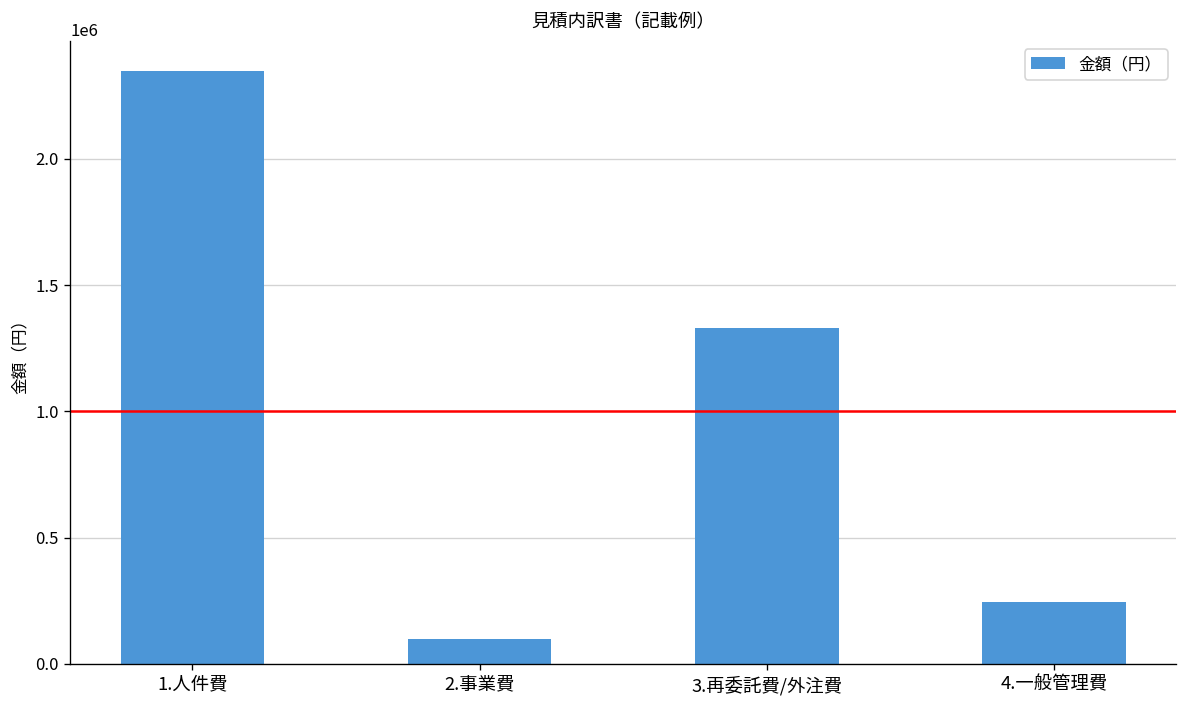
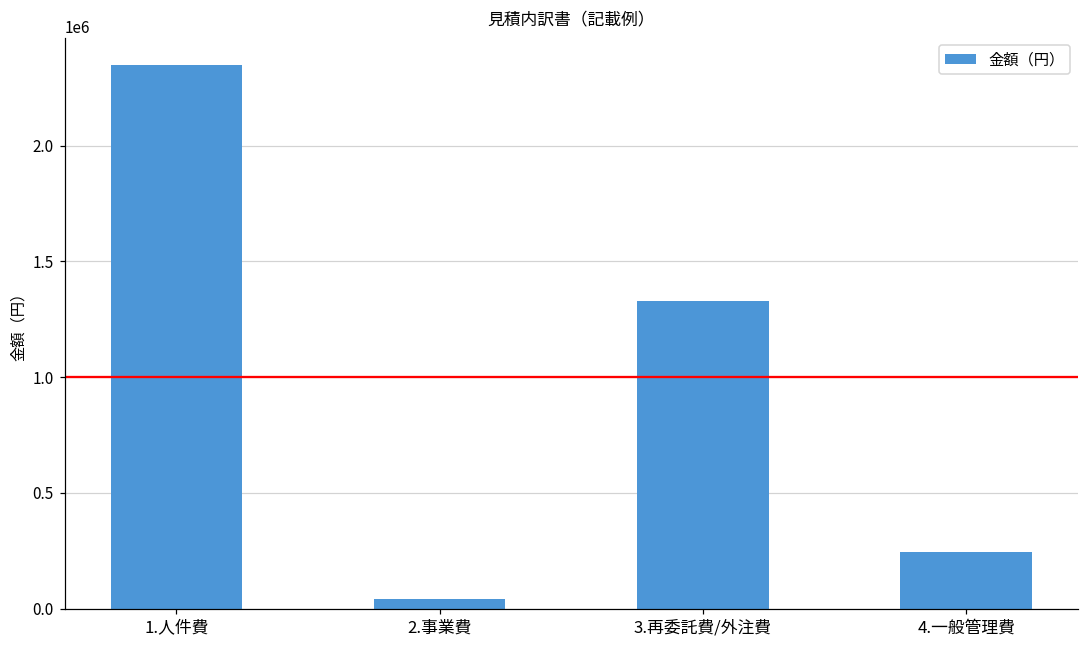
  {
    "1.人件費": 2350000,
-   "2.事業費": 100000,
+   "2.事業費": 40000,
    "3.再委託費/外注費": 1330000,
    "4.一般管理費": 250000
  }
